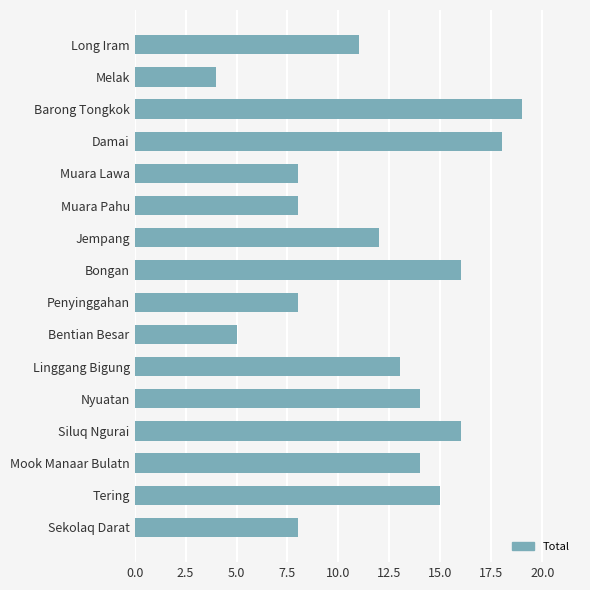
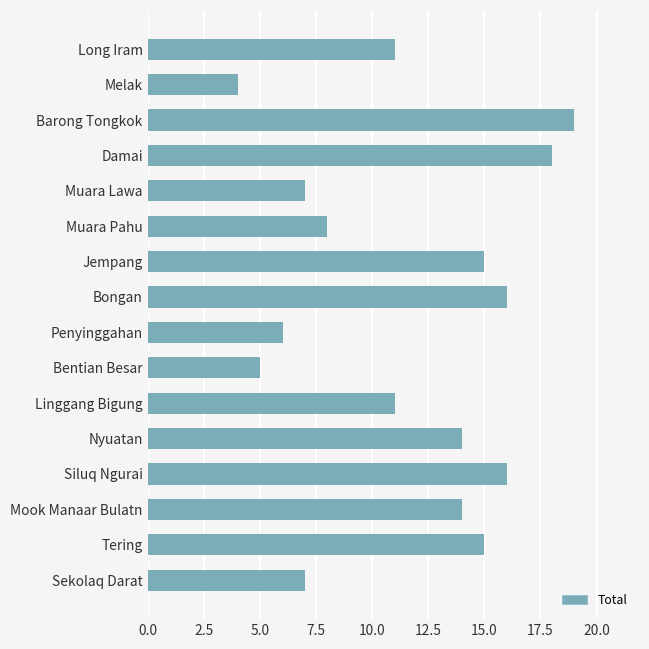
  {
    "Long Iram": 11,
    "Melak": 4,
    "Barong Tongkok": 19,
    "Damai": 18,
-   "Muara Lawa": 8,
+   "Muara Lawa": 7,
    "Muara Pahu": 8,
-   "Jempang": 12,
+   "Jempang": 15,
    "Bongan": 16,
-   "Penyinggahan": 8,
+   "Penyinggahan": 6,
    "Bentian Besar": 5,
-   "Linggang Bigung": 13,
+   "Linggang Bigung": 11,
    "Nyuatan": 14,
    "Siluq Ngurai": 16,
    "Mook Manaar Bulatn": 14,
    "Tering": 15,
-   "Sekolaq Darat": 8
+   "Sekolaq Darat": 7
  }
